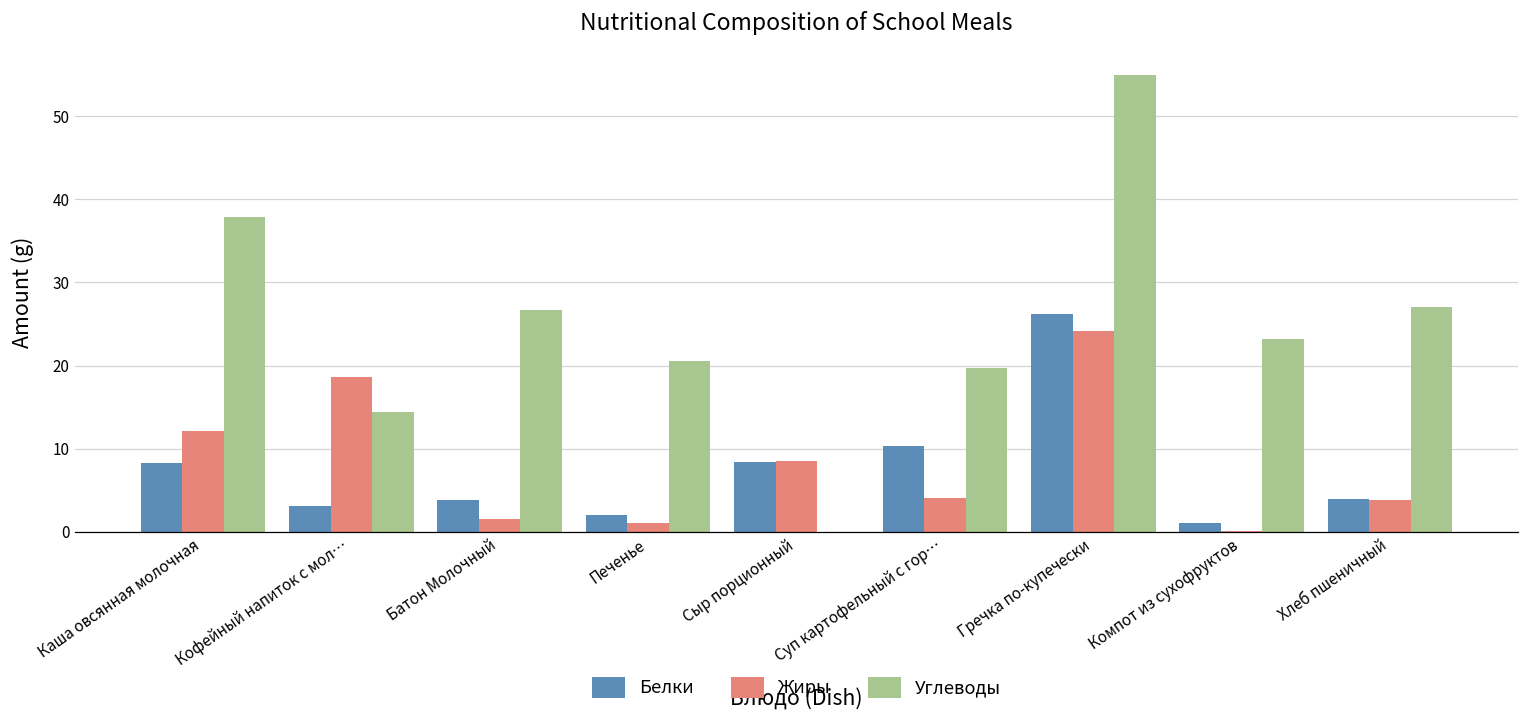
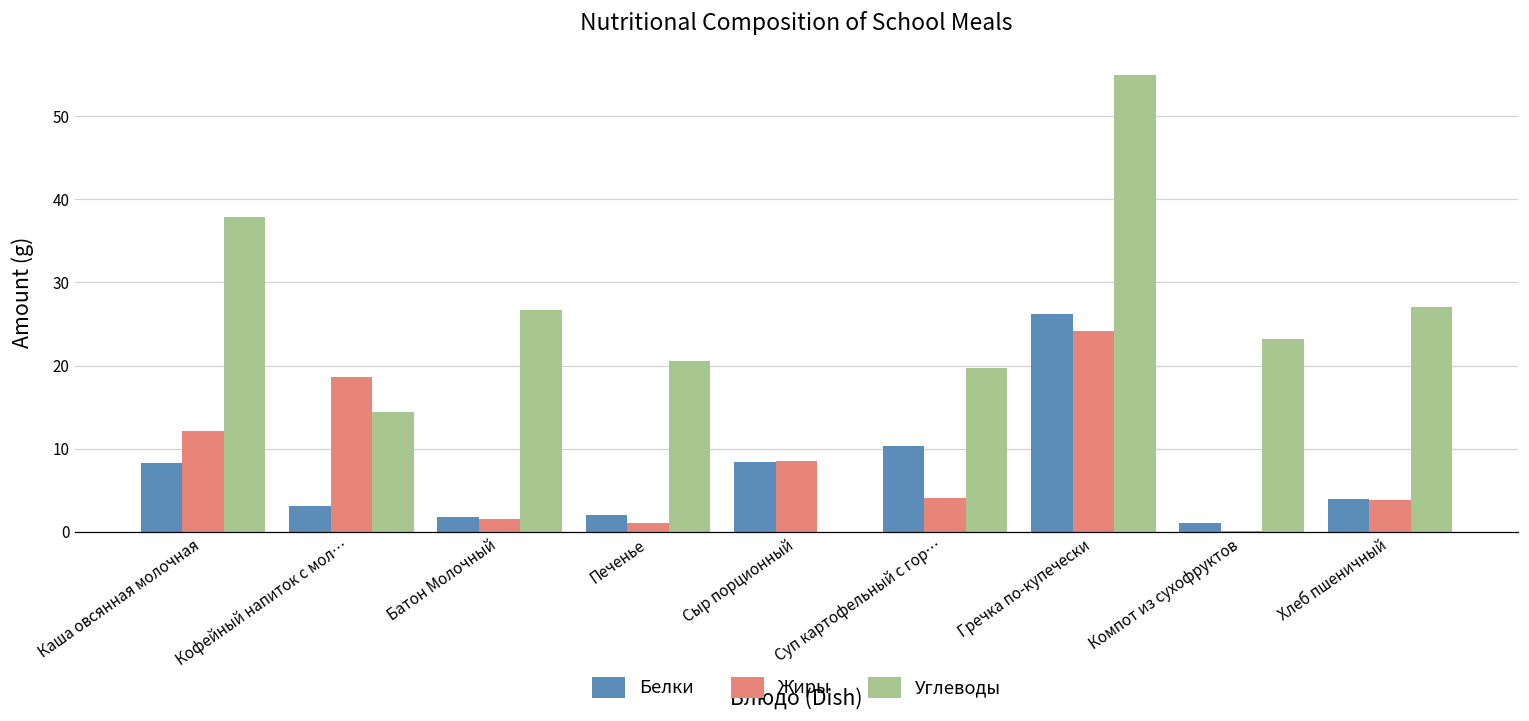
  {
    "Белки": {
      "Каша овсянная молочная": 8,
      "Кофейный напиток с мол…": 3,
-     "Батон Молочный": 4,
+     "Батон Молочный": 2,
      "Печенье": 2,
      "Сыр порционный": 8,
      "Суп картофельный с гор…": 10,
      "Гречка по-купечески": 26,
      "Компот из сухофруктов": 1,
      "Хлеб пшеничный": 4
    },
    "Жиры": {
      "Каша овсянная молочная": 12,
      "Кофейный напиток с мол…": 19,
      "Батон Молочный": 2,
      "Печенье": 1,
      "Сыр порционный": 9,
      "Суп картофельный с гор…": 4,
      "Гречка по-купечески": 24,
      "Хлеб пшеничный": 4
    },
    "Углеводы": {
      "Каша овсянная молочная": 38,
      "Кофейный напиток с мол…": 14,
      "Батон Молочный": 27,
      "Печенье": 21,
      "Сыр порционный": 0,
      "Суп картофельный с гор…": 20,
      "Гречка по-купечески": 55,
      "Компот из сухофруктов": 23,
      "Хлеб пшеничный": 27
    }
  }
